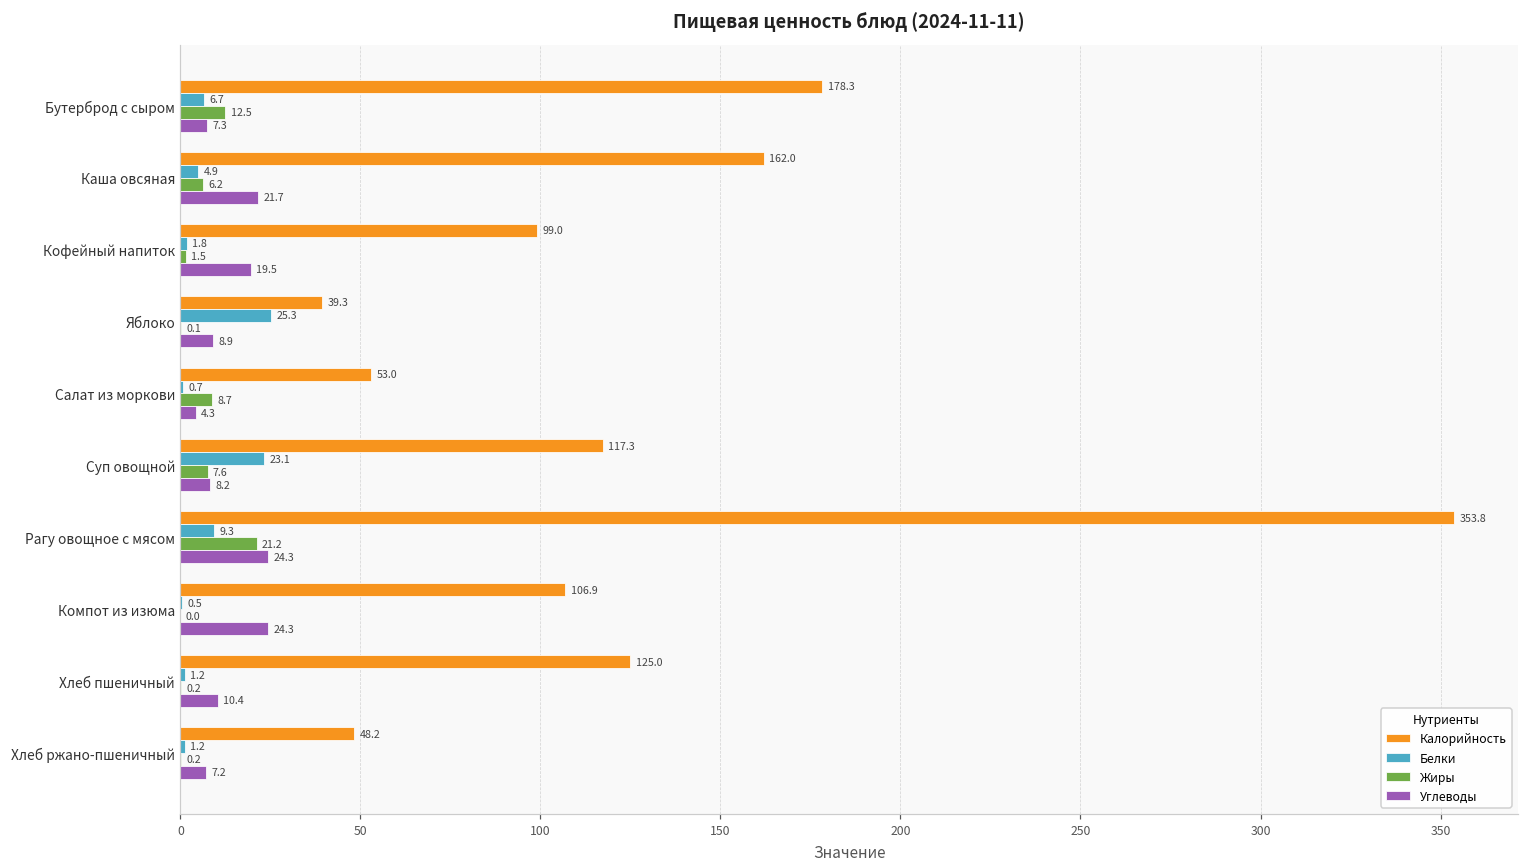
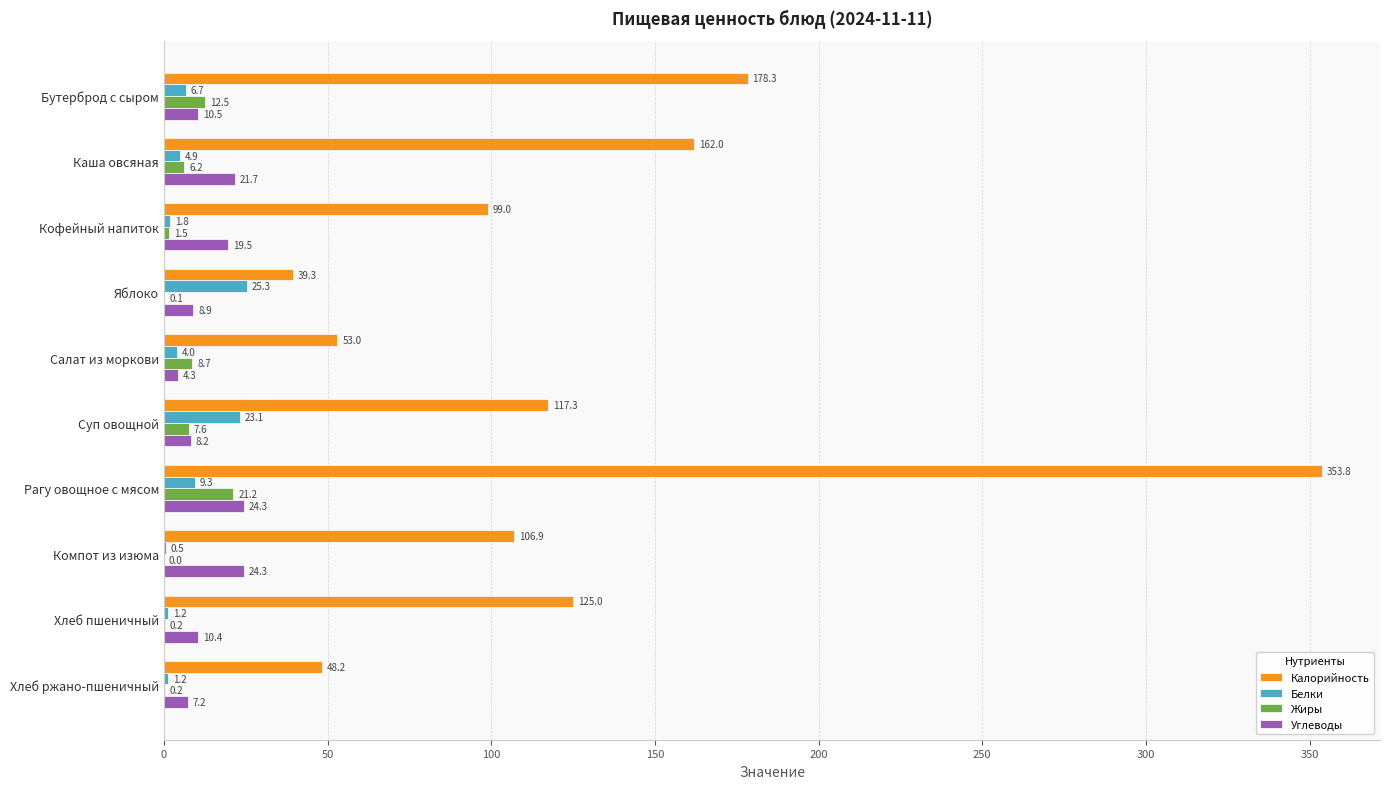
  {
    "Калорийность": {
      "Бутерброд с сыром": 178.3,
      "Каша овсяная": 162.0,
      "Кофейный напиток": 99.0,
      "Яблоко": 39.3,
      "Салат из моркови": 53.0,
      "Суп овощной": 117.3,
      "Рагу овощное с мясом": 353.8,
      "Компот из изюма": 106.9,
      "Хлеб пшеничный": 125.0,
      "Хлеб ржано-пшеничный": 48.2
    },
    "Белки": {
      "Бутерброд с сыром": 6.7,
      "Каша овсяная": 4.9,
      "Кофейный напиток": 1.8,
      "Яблоко": 25.3,
-     "Салат из моркови": 0.7,
+     "Салат из моркови": 4.0,
      "Суп овощной": 23.1,
      "Рагу овощное с мясом": 9.3,
      "Компот из изюма": 0.5,
      "Хлеб пшеничный": 1.2,
      "Хлеб ржано-пшеничный": 1.2
    },
    "Жиры": {
      "Бутерброд с сыром": 12.5,
      "Каша овсяная": 6.2,
      "Кофейный напиток": 1.5,
      "Яблоко": 0.1,
      "Салат из моркови": 8.7,
      "Суп овощной": 7.6,
      "Рагу овощное с мясом": 21.2,
      "Компот из изюма": 0.0,
      "Хлеб пшеничный": 0.2,
      "Хлеб ржано-пшеничный": 0.2
    },
    "Углеводы": {
-     "Бутерброд с сыром": 7.3,
+     "Бутерброд с сыром": 10.5,
      "Каша овсяная": 21.7,
      "Кофейный напиток": 19.5,
      "Яблоко": 8.9,
      "Салат из моркови": 4.3,
      "Суп овощной": 8.2,
      "Рагу овощное с мясом": 24.3,
      "Компот из изюма": 24.3,
      "Хлеб пшеничный": 10.4,
      "Хлеб ржано-пшеничный": 7.2
    }
  }
